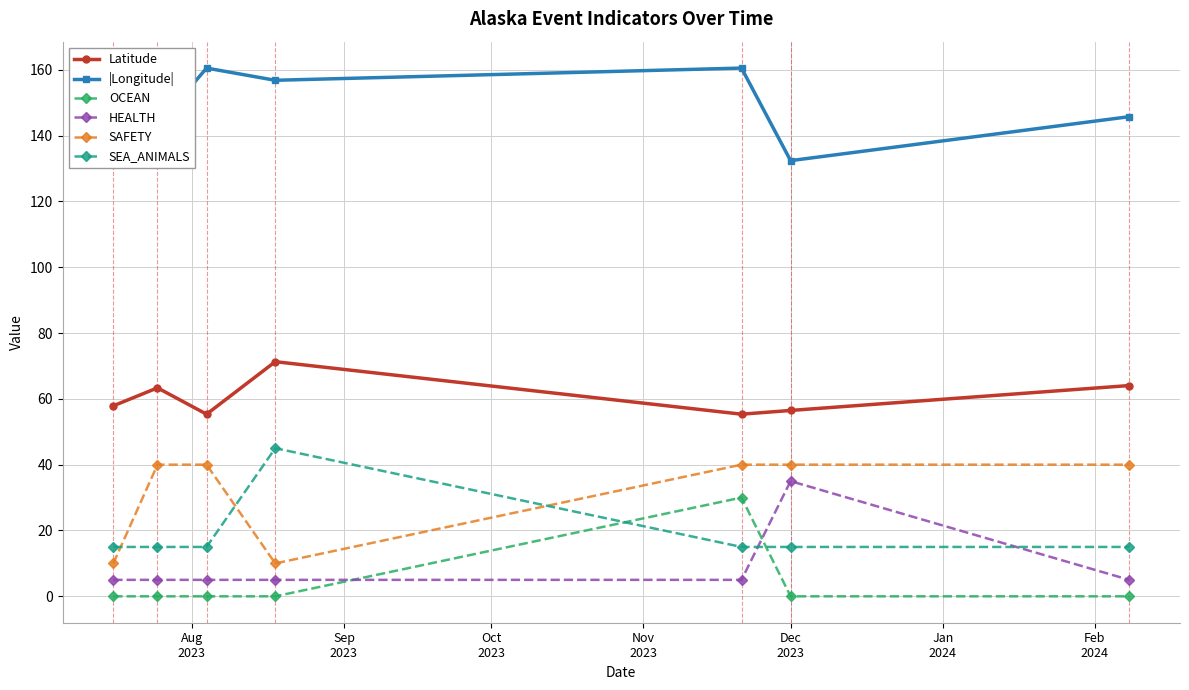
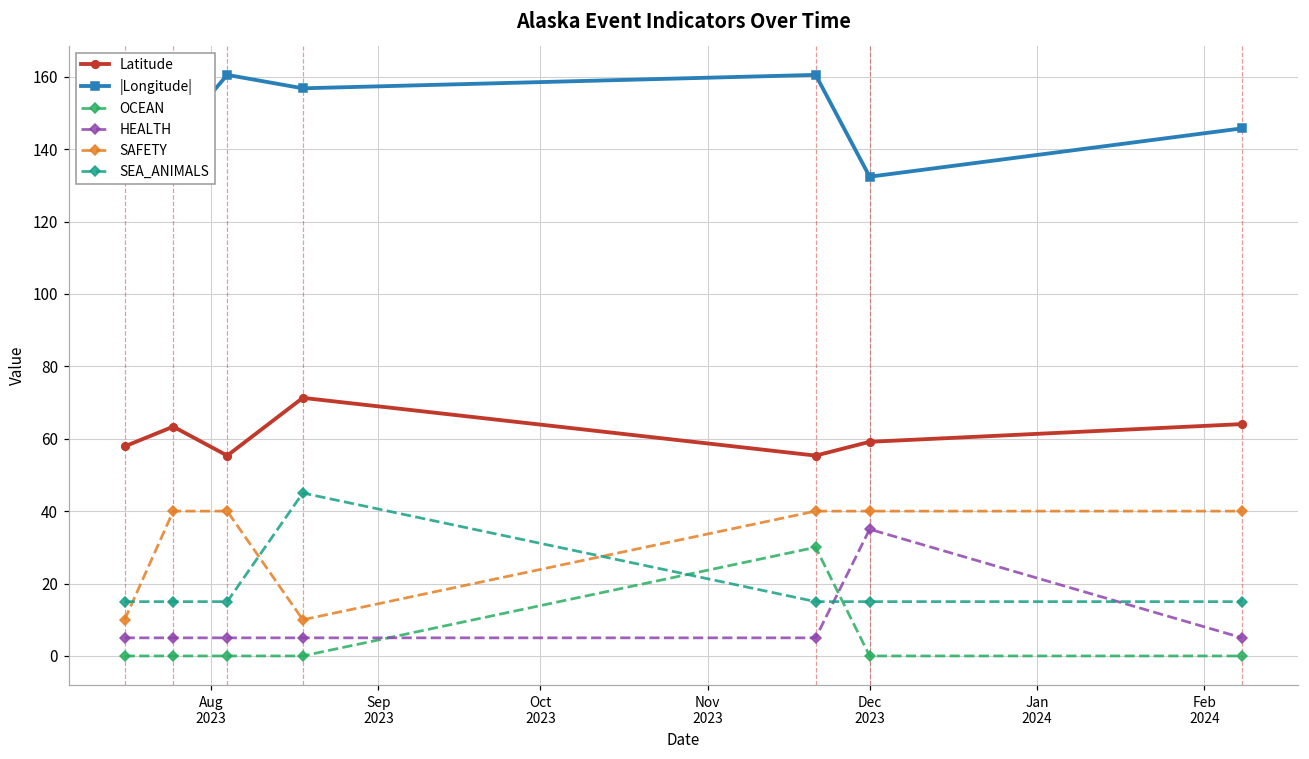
  {
    "Latitude": {
-     "Dec 2023": 56
+     "Dec 2023": 59
    },
    "|Longitude|": {
      "Dec 2023": 132
    },
    "HEALTH": {
      "Dec 2023": 35
    },
    "SAFETY": {
      "Dec 2023": 40
    }
  }
